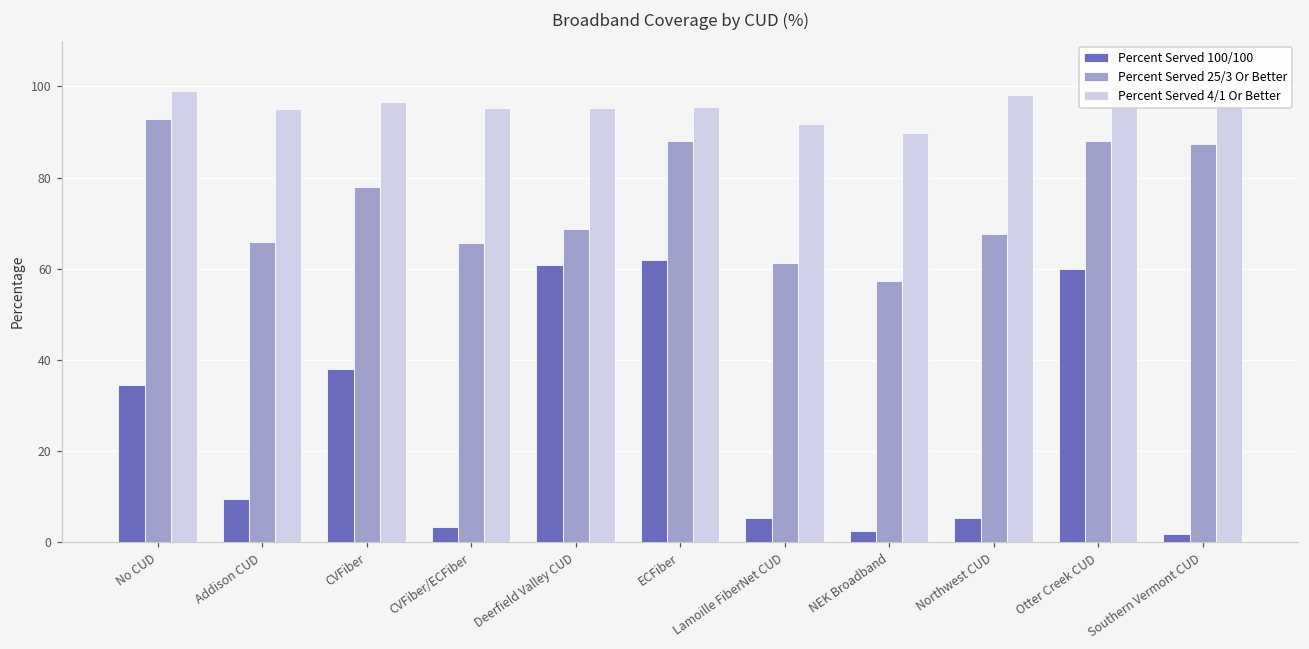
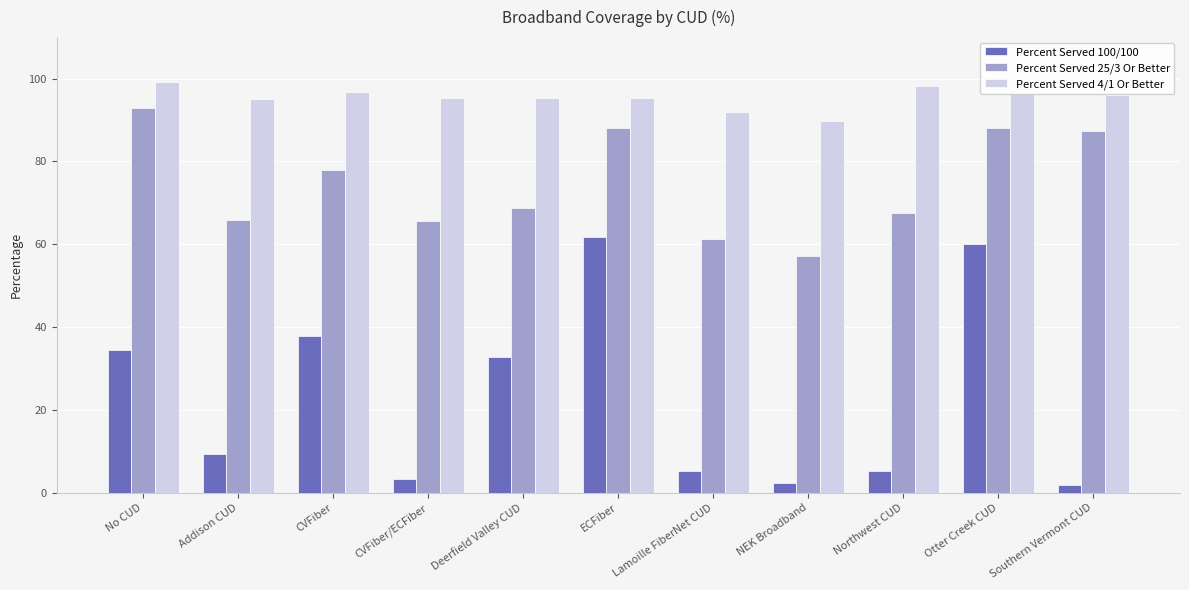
  {
    "Percent Served 100/100": {
      "No CUD": 34,
      "Addison CUD": 9,
      "CVFiber": 38,
      "CVFiber/ECFiber": 3,
-     "Deerfield Valley CUD": 61,
+     "Deerfield Valley CUD": 33,
      "ECFiber": 62,
      "Lamoille FiberNet CUD": 5,
      "NEK Broadband": 2,
      "Northwest CUD": 5,
      "Otter Creek CUD": 60,
      "Southern Vermont CUD": 2
    },
    "Percent Served 25/3 Or Better": {
      "No CUD": 93,
      "Addison CUD": 66,
      "CVFiber": 78,
      "CVFiber/ECFiber": 66,
      "Deerfield Valley CUD": 69,
      "ECFiber": 88,
      "Lamoille FiberNet CUD": 61,
      "NEK Broadband": 57,
      "Northwest CUD": 68,
      "Otter Creek CUD": 88,
      "Southern Vermont CUD": 87
    },
    "Percent Served 4/1 Or Better": {
      "No CUD": 99,
      "Addison CUD": 95,
      "CVFiber": 97,
      "CVFiber/ECFiber": 95,
      "Deerfield Valley CUD": 95,
      "ECFiber": 95,
      "Lamoille FiberNet CUD": 92,
      "NEK Broadband": 90,
      "Northwest CUD": 98,
      "Southern Vermont CUD": 96
    }
  }
